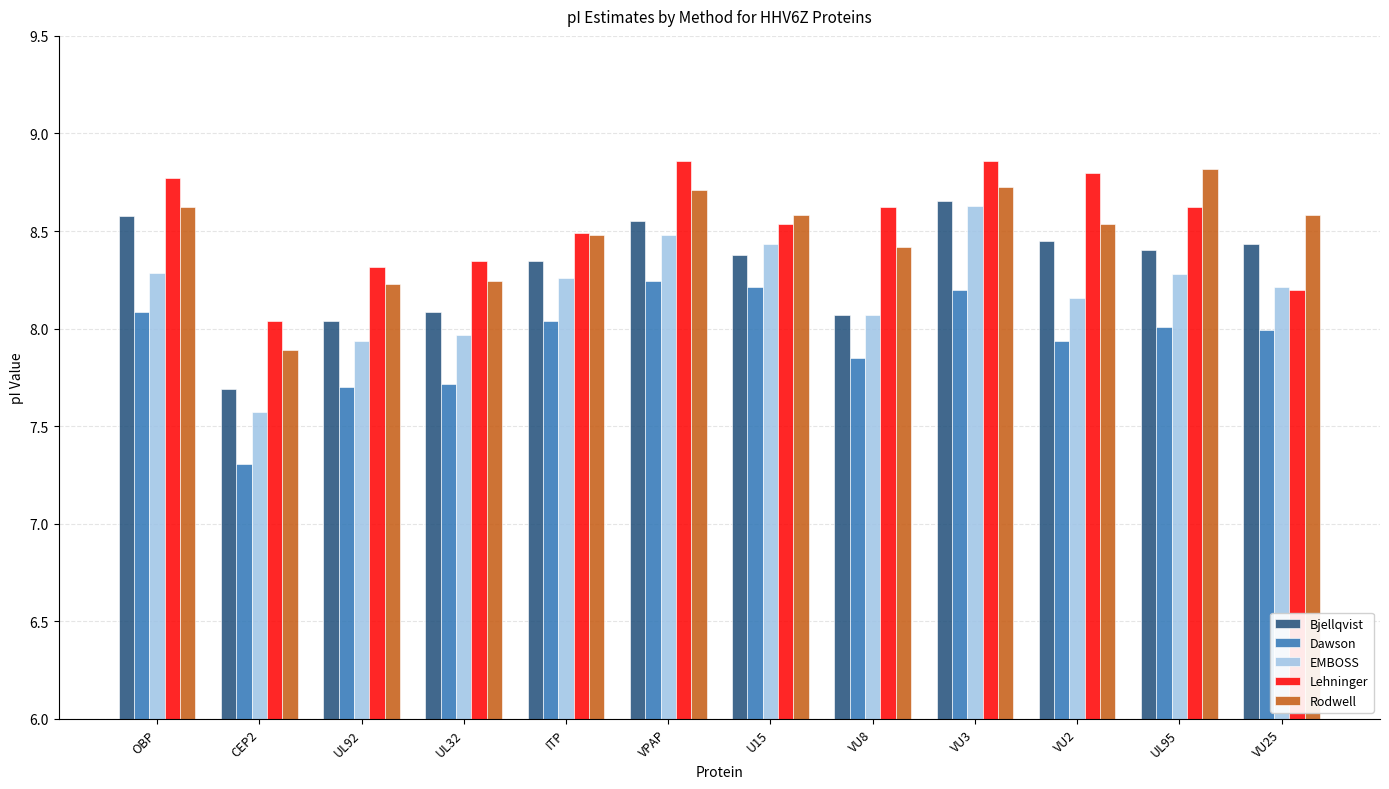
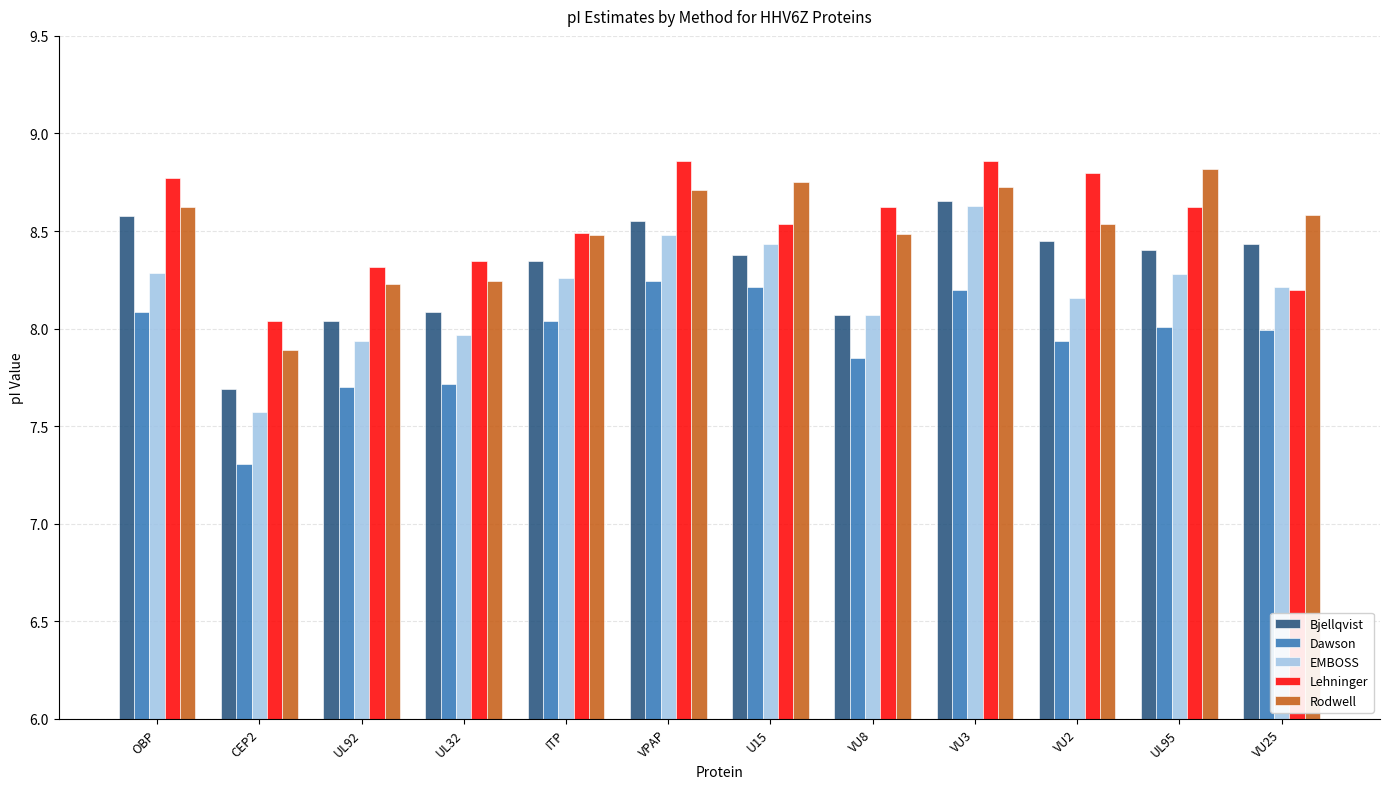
  {
    "Bjellqvist": {
      "OBP": 8.58,
      "CEP2": 7.69,
      "UL92": 8.04,
      "UL32": 8.08,
      "ITP": 8.35,
      "VPAP": 8.55,
      "U15": 8.38,
      "VU8": 8.07,
      "VU3": 8.65,
      "VU2": 8.45,
      "UL95": 8.40,
      "VU25": 8.43
    },
    "Dawson": {
      "OBP": 8.08,
      "CEP2": 7.31,
      "UL92": 7.70,
      "UL32": 7.72,
      "ITP": 8.04,
      "VPAP": 8.24,
      "U15": 8.21,
      "VU8": 7.85,
      "VU3": 8.20,
      "VU2": 7.94,
      "UL95": 8.01,
      "VU25": 8.00
    },
    "EMBOSS": {
      "OBP": 8.29,
      "CEP2": 7.57,
      "UL92": 7.94,
      "UL32": 7.97,
      "ITP": 8.26,
      "VPAP": 8.48,
      "U15": 8.43,
      "VU8": 8.07,
      "VU3": 8.63,
      "VU2": 8.16,
      "UL95": 8.28,
      "VU25": 8.21
    },
    "Lehninger": {
      "OBP": 8.77,
      "CEP2": 8.04,
      "UL92": 8.32,
      "UL32": 8.35,
      "ITP": 8.49,
      "VPAP": 8.86,
      "U15": 8.54,
      "VU8": 8.62,
      "VU3": 8.86,
      "VU2": 8.80,
      "UL95": 8.62,
      "VU25": 8.20
    },
    "Rodwell": {
      "OBP": 8.62,
      "CEP2": 7.89,
      "UL92": 8.23,
      "UL32": 8.24,
      "ITP": 8.48,
      "VPAP": 8.71,
-     "U15": 8.58,
-     "VU8": 8.42,
+     "U15": 8.75,
+     "VU8": 8.48,
      "VU3": 8.73,
      "VU2": 8.54,
      "UL95": 8.82,
      "VU25": 8.58
    }
  }
